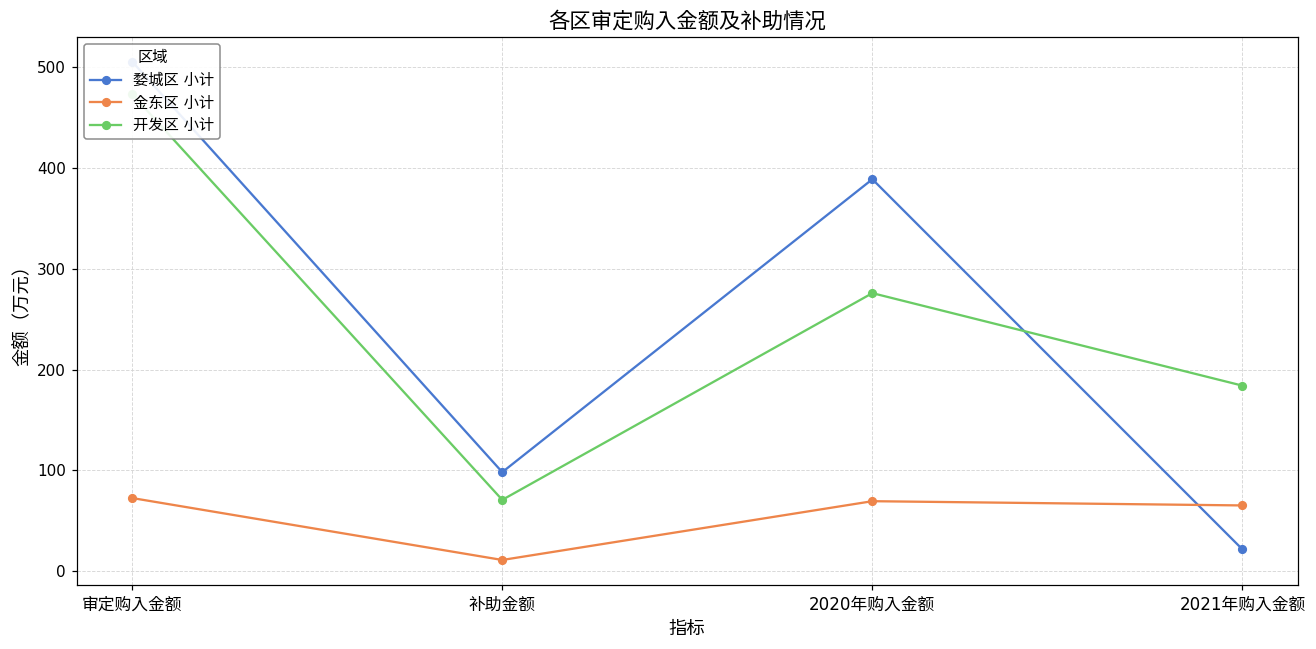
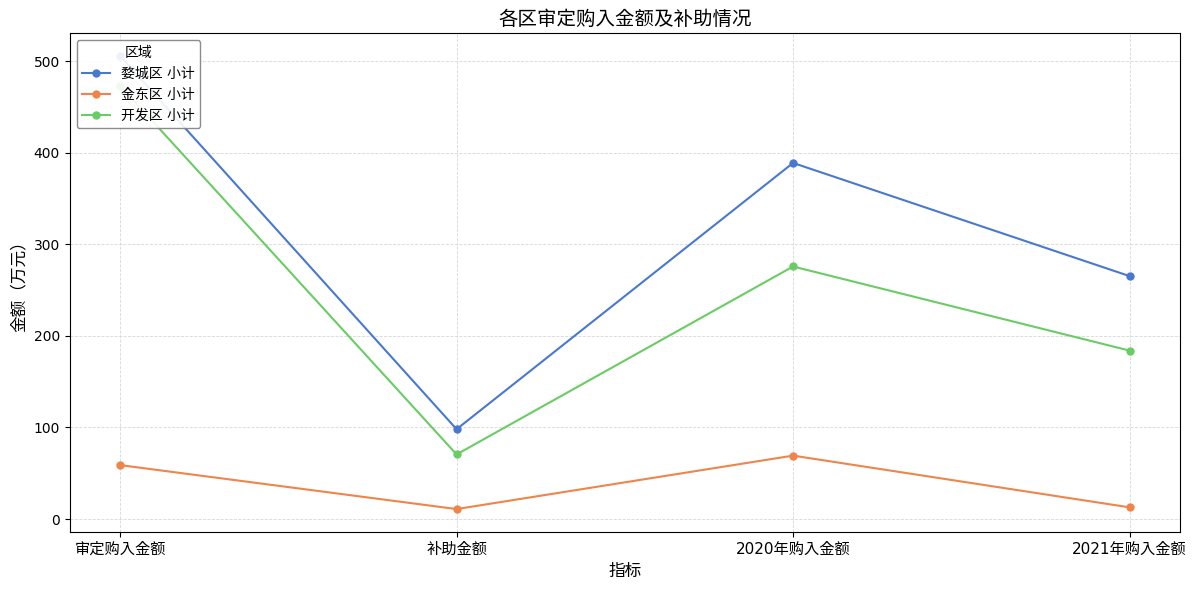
  {
    "婺城区 小计": {
      "补助金额": 100,
      "2020年购入金额": 390,
-     "2021年购入金额": 20
+     "2021年购入金额": 270
    },
    "金东区 小计": {
-     "审定购入金额": 70,
+     "审定购入金额": 60,
      "补助金额": 10,
      "2020年购入金额": 70,
-     "2021年购入金额": 70
+     "2021年购入金额": 10
    },
    "开发区 小计": {
      "补助金额": 70,
      "2020年购入金额": 280,
      "2021年购入金额": 180
    }
  }
